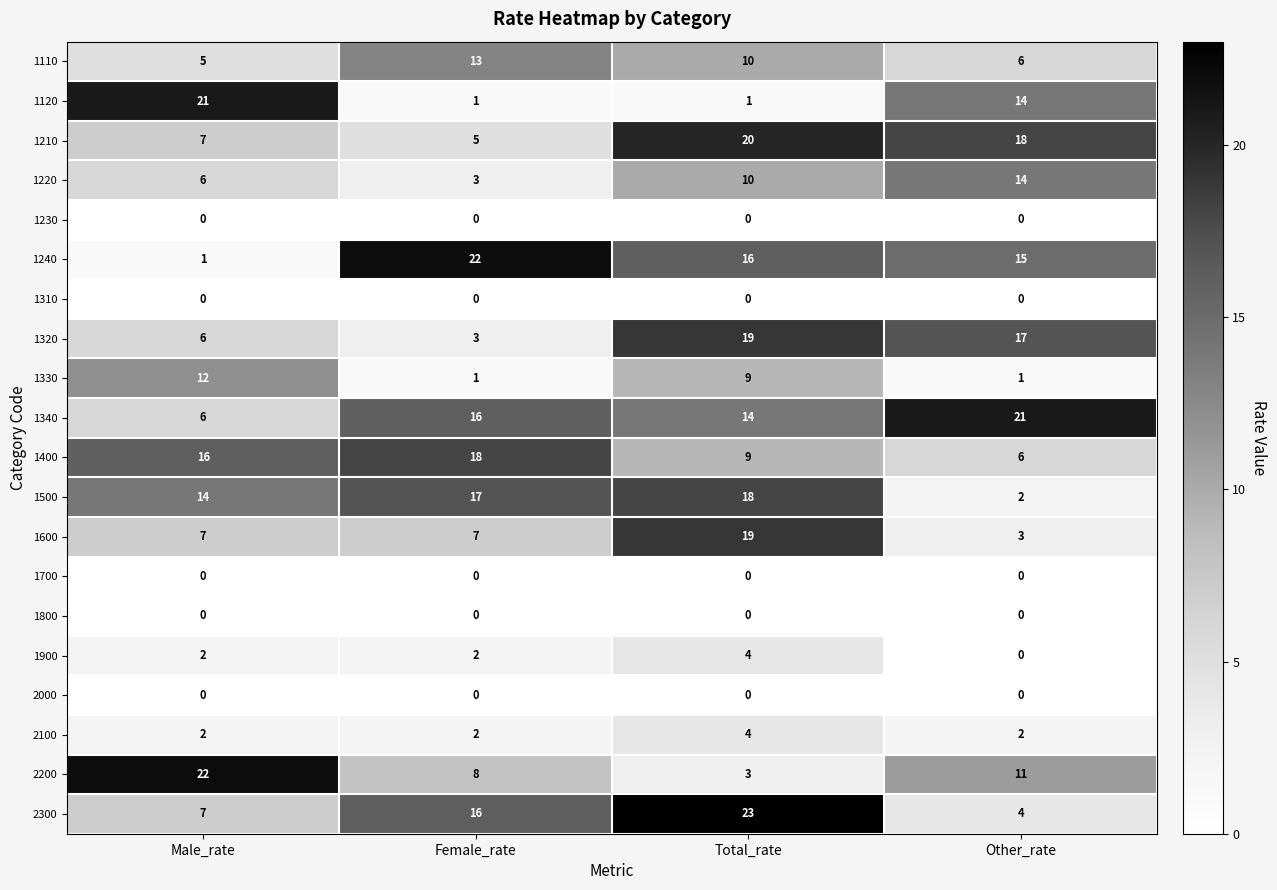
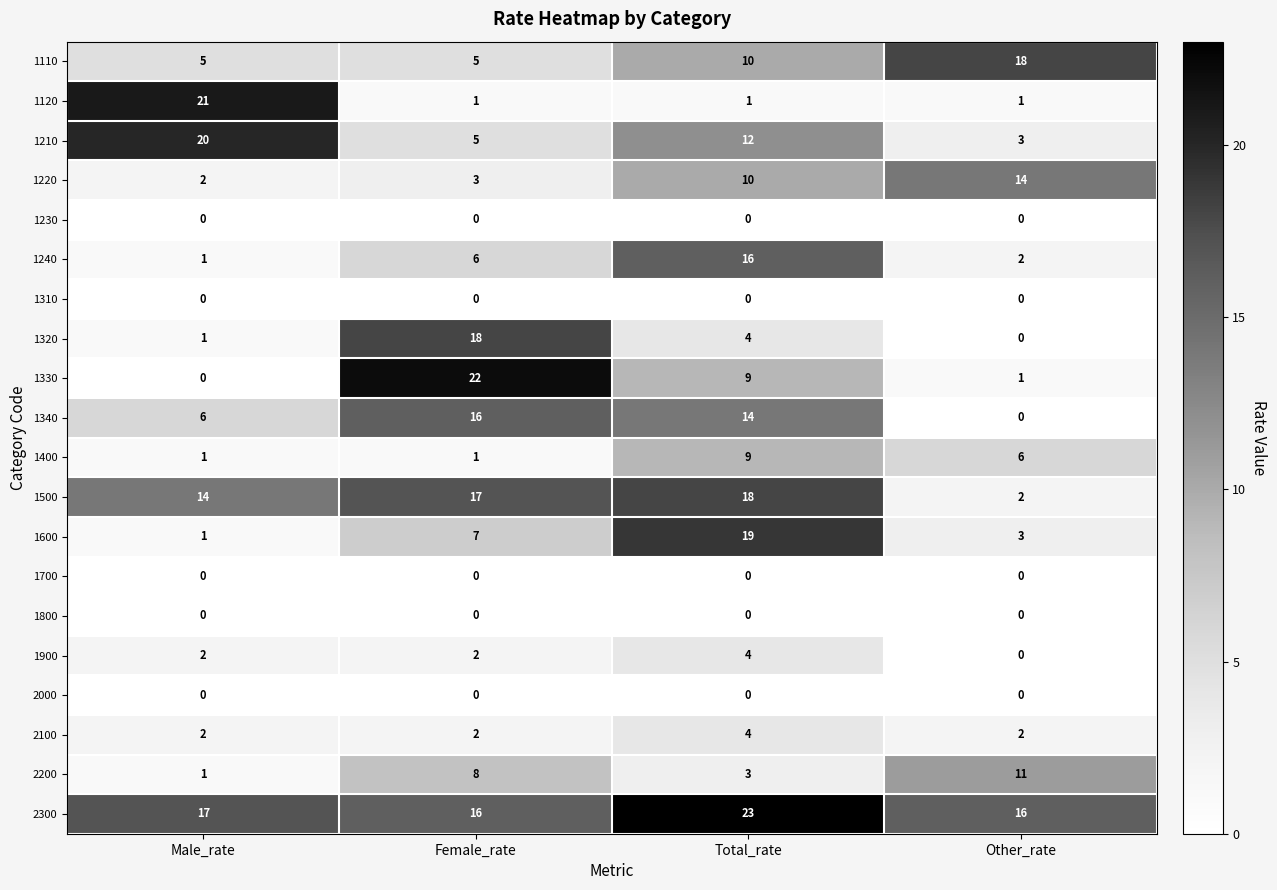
  {
    "1110": {
      "Male_rate": 5,
-     "Female_rate": 13,
+     "Female_rate": 5,
      "Total_rate": 10,
-     "Other_rate": 6
+     "Other_rate": 18
    },
    "1120": {
      "Male_rate": 21,
      "Female_rate": 1,
      "Total_rate": 1,
-     "Other_rate": 14
+     "Other_rate": 1
    },
    "1210": {
-     "Male_rate": 7,
+     "Male_rate": 20,
      "Female_rate": 5,
-     "Total_rate": 20,
-     "Other_rate": 18
+     "Total_rate": 12,
+     "Other_rate": 3
    },
    "1220": {
-     "Male_rate": 6,
+     "Male_rate": 2,
      "Female_rate": 3,
      "Total_rate": 10,
      "Other_rate": 14
    },
    "1230": {
      "Male_rate": 0,
      "Female_rate": 0,
      "Total_rate": 0,
      "Other_rate": 0
    },
    "1240": {
      "Male_rate": 1,
-     "Female_rate": 22,
+     "Female_rate": 6,
      "Total_rate": 16,
-     "Other_rate": 15
+     "Other_rate": 2
    },
    "1310": {
      "Male_rate": 0,
      "Female_rate": 0,
      "Total_rate": 0,
      "Other_rate": 0
    },
    "1320": {
-     "Male_rate": 6,
-     "Female_rate": 3,
-     "Total_rate": 19,
-     "Other_rate": 17
+     "Male_rate": 1,
+     "Female_rate": 18,
+     "Total_rate": 4,
+     "Other_rate": 0
    },
    "1330": {
-     "Male_rate": 12,
-     "Female_rate": 1,
+     "Male_rate": 0,
+     "Female_rate": 22,
      "Total_rate": 9,
      "Other_rate": 1
    },
    "1340": {
      "Male_rate": 6,
      "Female_rate": 16,
      "Total_rate": 14,
-     "Other_rate": 21
+     "Other_rate": 0
    },
    "1400": {
-     "Male_rate": 16,
-     "Female_rate": 18,
+     "Male_rate": 1,
+     "Female_rate": 1,
      "Total_rate": 9,
      "Other_rate": 6
    },
    "1500": {
      "Male_rate": 14,
      "Female_rate": 17,
      "Total_rate": 18,
      "Other_rate": 2
    },
    "1600": {
-     "Male_rate": 7,
+     "Male_rate": 1,
      "Female_rate": 7,
      "Total_rate": 19,
      "Other_rate": 3
    },
    "1700": {
      "Male_rate": 0,
      "Female_rate": 0,
      "Total_rate": 0,
      "Other_rate": 0
    },
    "1800": {
      "Male_rate": 0,
      "Female_rate": 0,
      "Total_rate": 0,
      "Other_rate": 0
    },
    "1900": {
      "Male_rate": 2,
      "Female_rate": 2,
      "Total_rate": 4,
      "Other_rate": 0
    },
    "2000": {
      "Male_rate": 0,
      "Female_rate": 0,
      "Total_rate": 0,
      "Other_rate": 0
    },
    "2100": {
      "Male_rate": 2,
      "Female_rate": 2,
      "Total_rate": 4,
      "Other_rate": 2
    },
    "2200": {
-     "Male_rate": 22,
+     "Male_rate": 1,
      "Female_rate": 8,
      "Total_rate": 3,
      "Other_rate": 11
    },
    "2300": {
-     "Male_rate": 7,
+     "Male_rate": 17,
      "Female_rate": 16,
      "Total_rate": 23,
-     "Other_rate": 4
+     "Other_rate": 16
    }
  }
